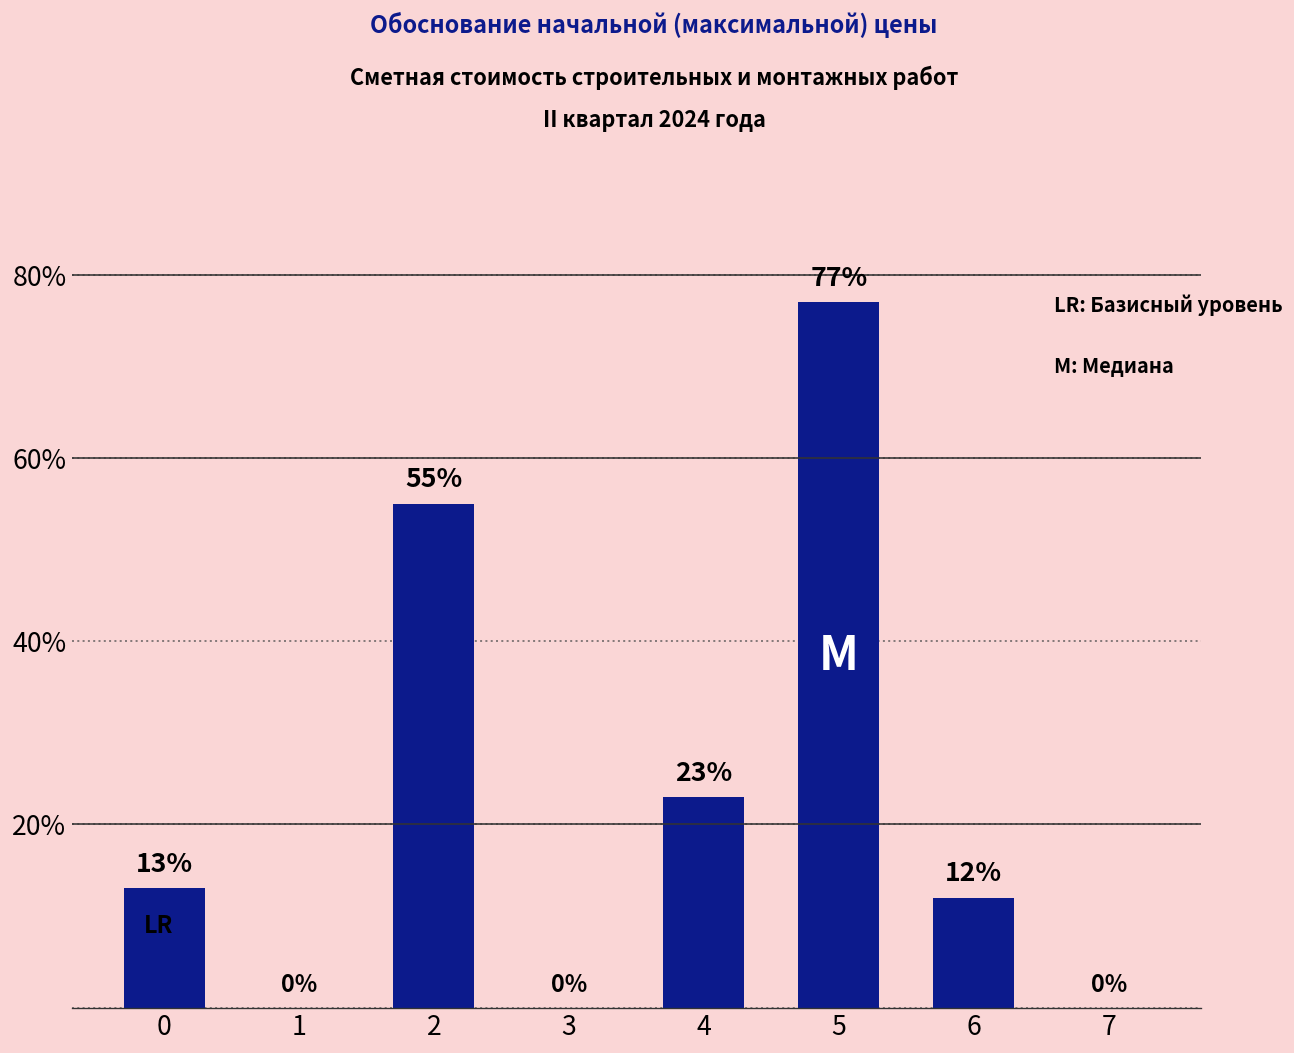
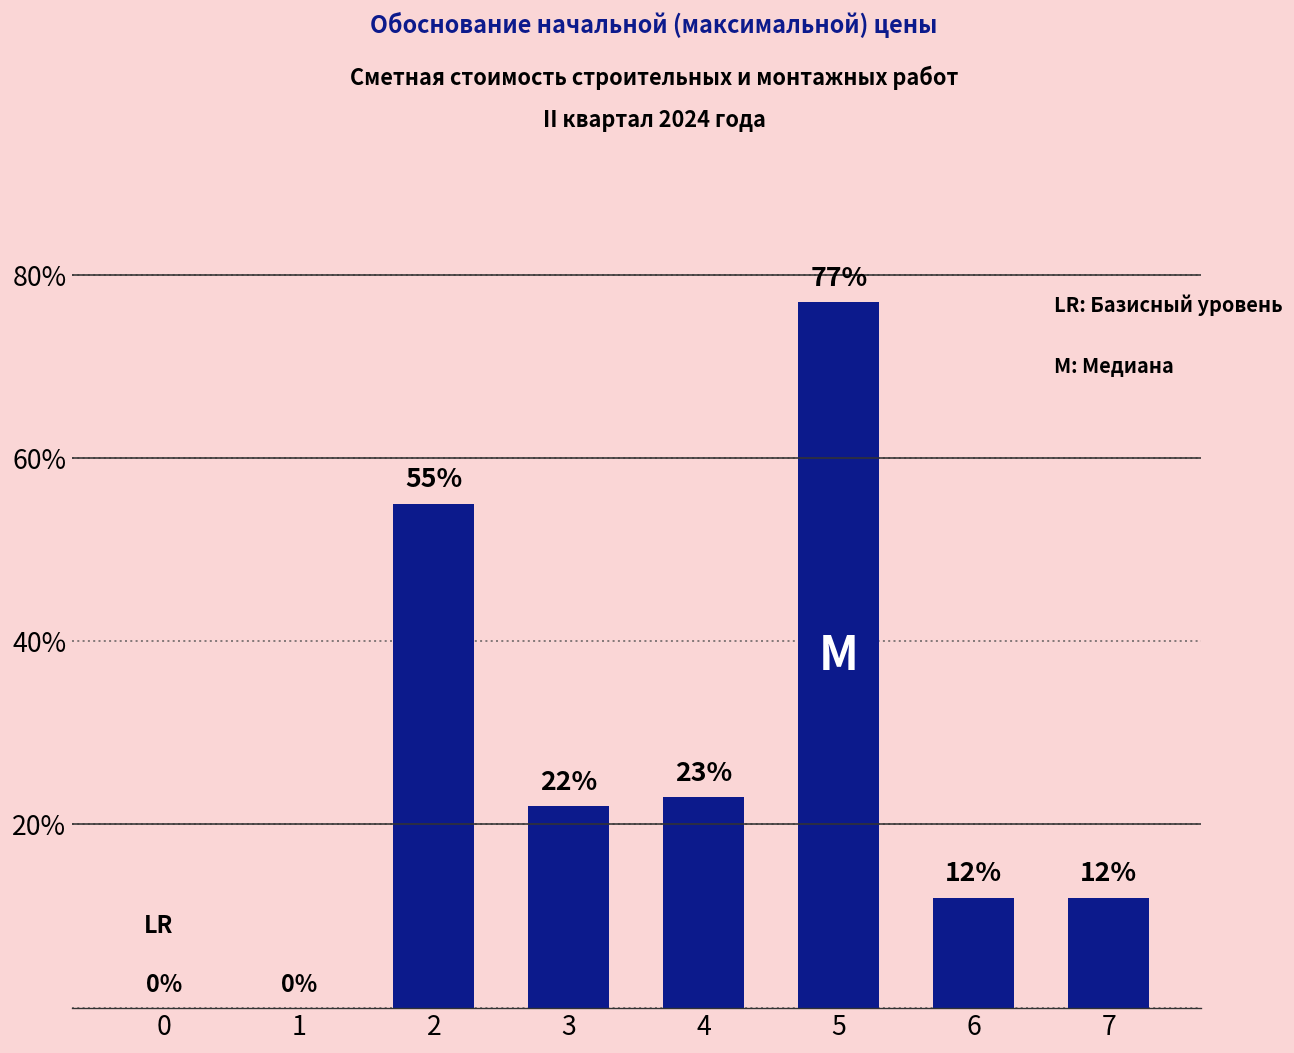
  {
-   "0": "13%",
+   "0": "0%",
    "1": "0%",
    "2": "55%",
-   "3": "0%",
+   "3": "22%",
    "4": "23%",
    "5": "77%",
    "6": "12%",
-   "7": "0%"
+   "7": "12%"
  }
